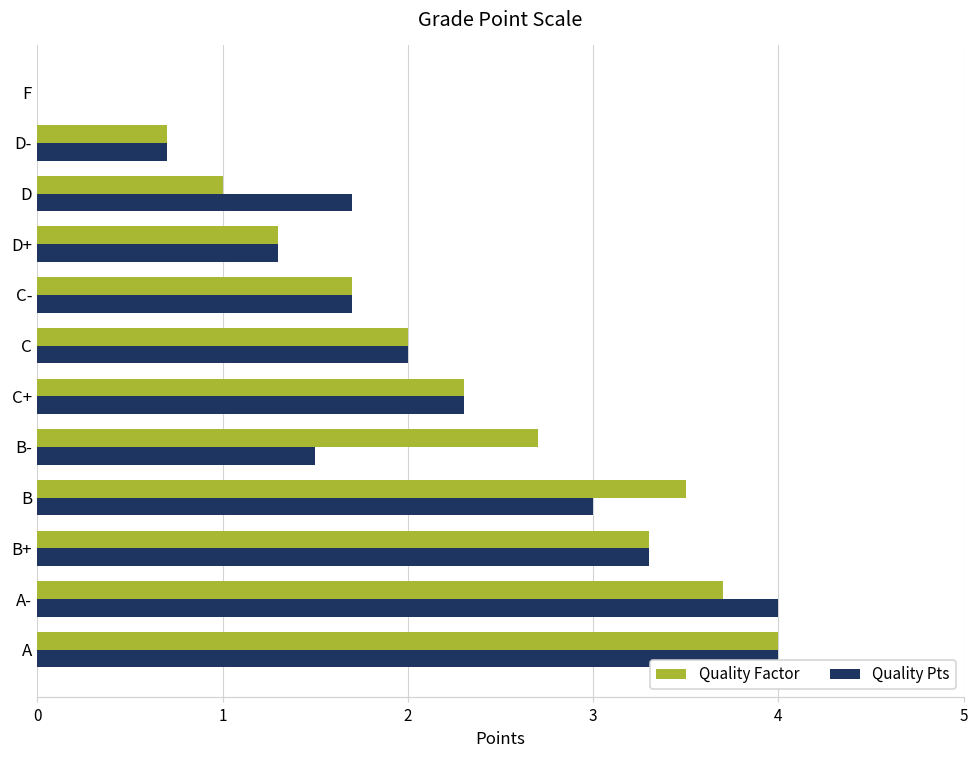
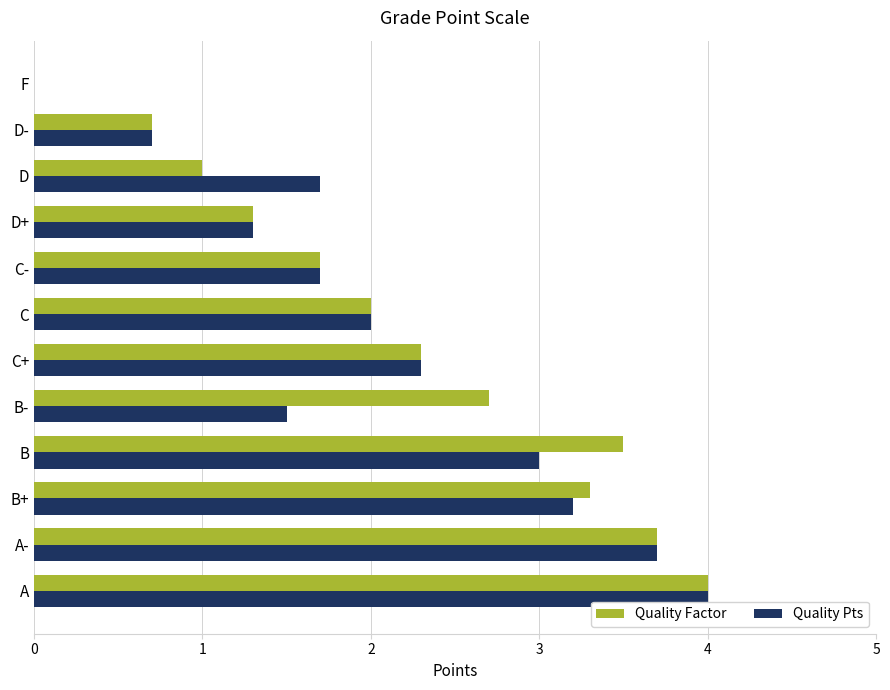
  {
    "Quality Factor": {
      "F": 0.0,
      "D-": 0.7,
      "D": 1.0,
      "D+": 1.3,
      "C-": 1.7,
      "C": 2.0,
      "C+": 2.3,
      "B-": 2.7,
      "B": 3.5,
      "B+": 3.3,
      "A-": 3.7,
      "A": 4.0
    },
    "Quality Pts": {
      "F": 0.0,
      "D-": 0.7,
      "D": 1.7,
      "D+": 1.3,
      "C-": 1.7,
      "C": 2.0,
      "C+": 2.3,
      "B-": 1.5,
      "B": 3.0,
-     "B+": 3.3,
-     "A-": 4.0,
+     "B+": 3.2,
+     "A-": 3.7,
      "A": 4.0
    }
  }
